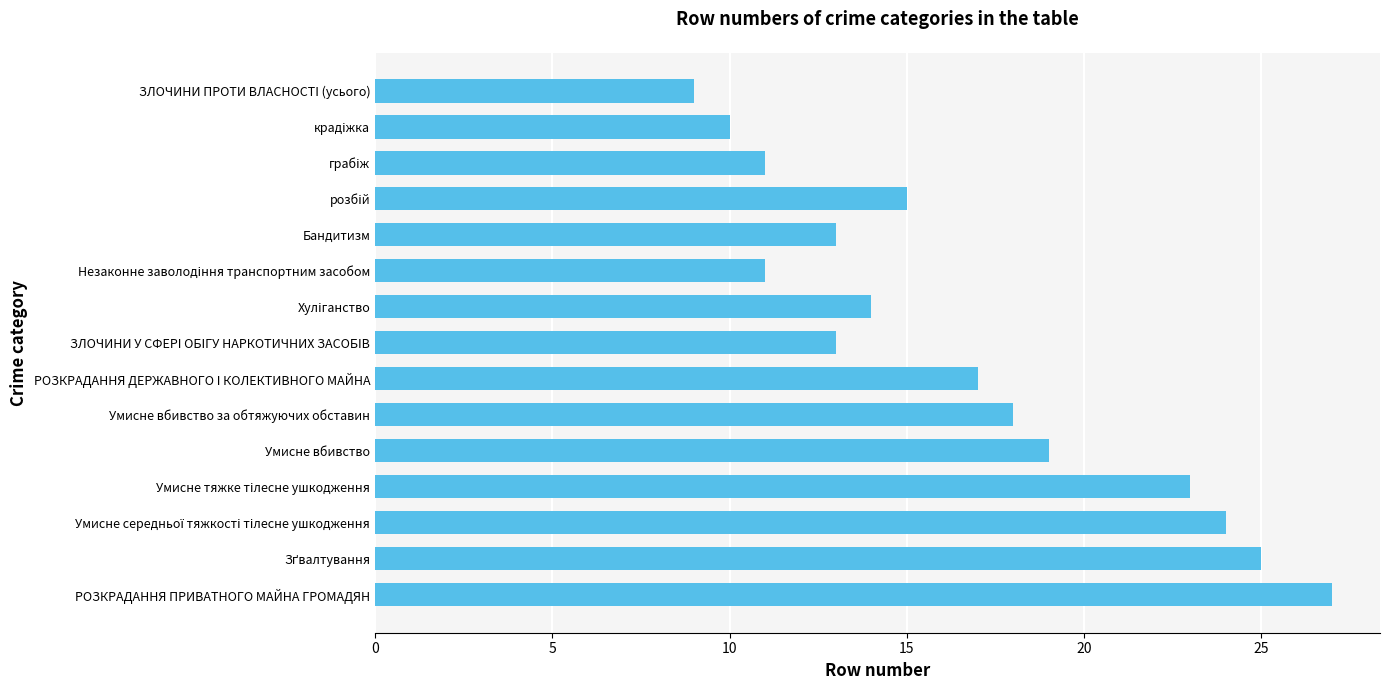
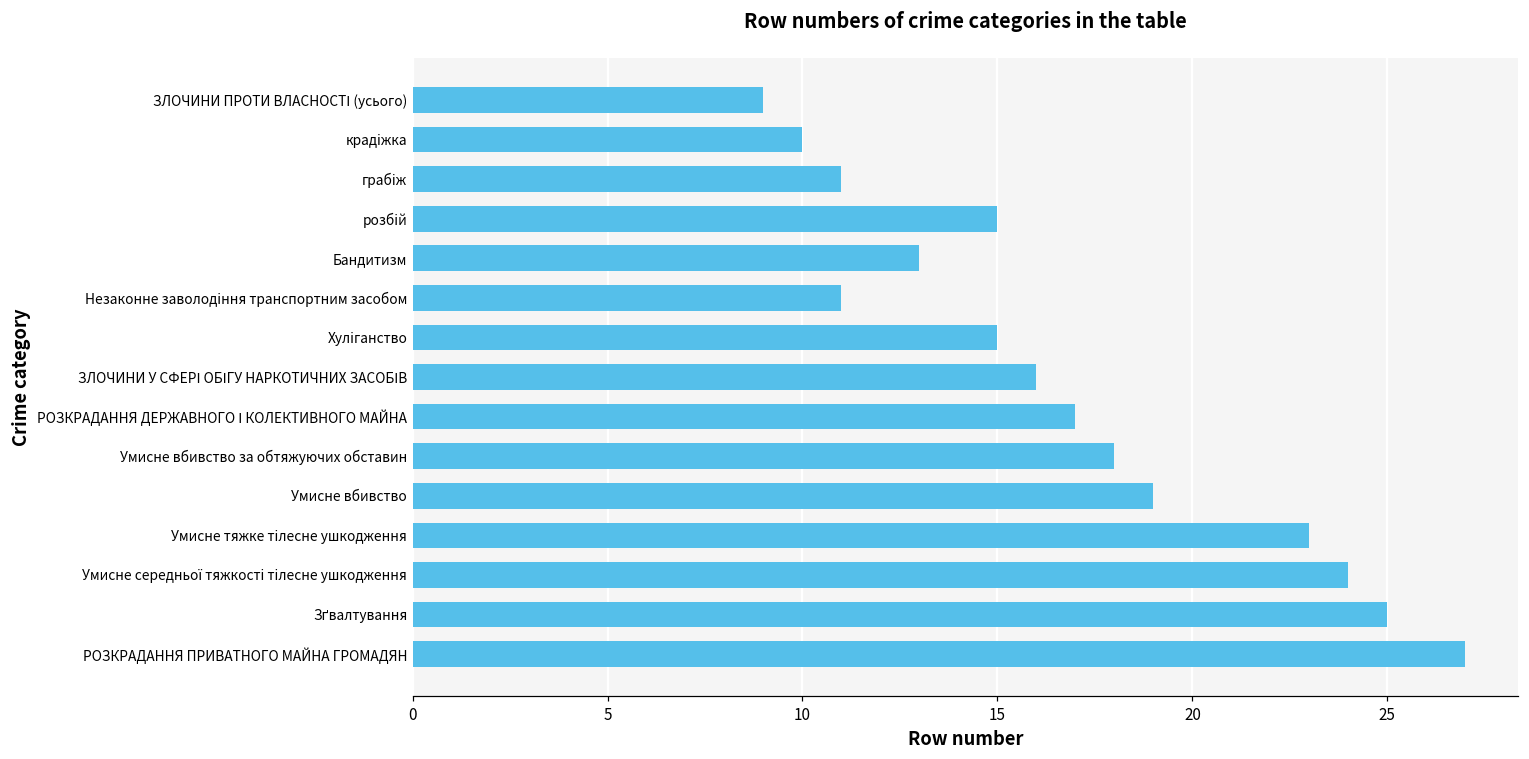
  {
    "ЗЛОЧИНИ ПРОТИ ВЛАСНОСТІ (усього)": 9,
    "крадіжка": 10,
    "грабіж": 11,
    "розбій": 15,
    "Бандитизм": 13,
    "Незаконне заволодіння транспортним засобом": 11,
-   "Хуліганство": 14,
-   "ЗЛОЧИНИ У СФЕРІ ОБІГУ НАРКОТИЧНИХ ЗАСОБІВ": 13,
+   "Хуліганство": 15,
+   "ЗЛОЧИНИ У СФЕРІ ОБІГУ НАРКОТИЧНИХ ЗАСОБІВ": 16,
    "РОЗКРАДАННЯ ДЕРЖАВНОГО І КОЛЕКТИВНОГО МАЙНА": 17,
    "Умисне вбивство за обтяжуючих обставин": 18,
    "Умисне вбивство": 19,
    "Умисне тяжке тілесне ушкодження": 23,
    "Умисне середньої тяжкості тілесне ушкодження": 24,
    "Зґвалтування": 25,
    "РОЗКРАДАННЯ ПРИВАТНОГО МАЙНА ГРОМАДЯН": 27
  }
